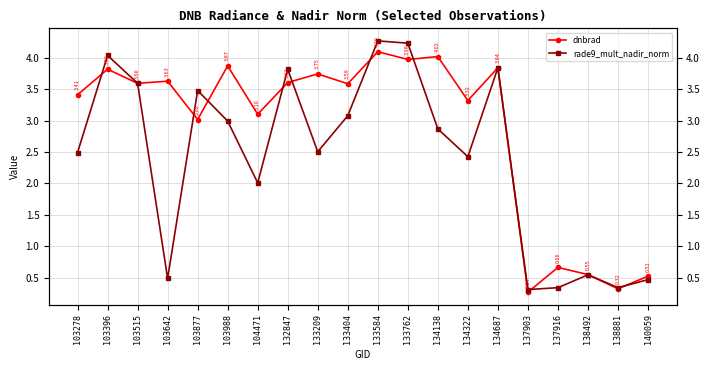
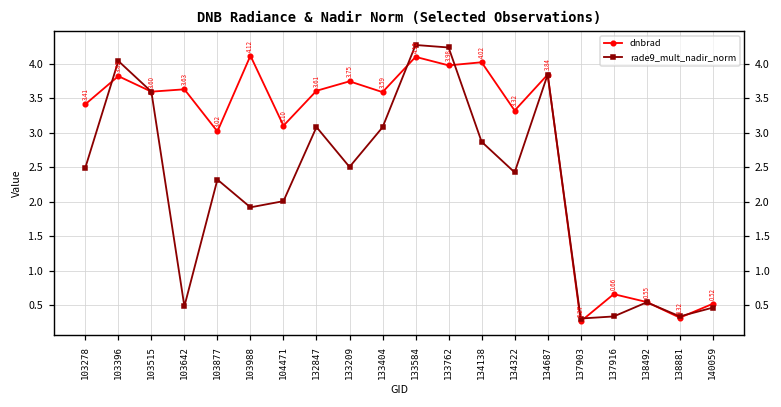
  {
    "dnbrad": {
      "103278": 3.41,
      "103642": 3.63,
      "103877": 3.02,
-     "103988": 3.87,
+     "103988": 4.12,
      "104471": 3.10,
      "132847": 3.61,
      "133209": 3.75,
      "133404": 3.59,
      "134138": 4.02,
      "134322": 3.32,
      "137916": 0.66,
      "140059": 0.52
    },
    "rade9_mult_nadir_norm": {
      "103278": 2.5,
      "103642": 0.5,
-     "103877": 3.5,
-     "103988": 3.0,
+     "103877": 2.3,
+     "103988": 1.9,
      "104471": 2.0,
-     "132847": 3.8,
+     "132847": 3.1,
      "133209": 2.5,
      "133404": 3.1,
      "134138": 2.9,
      "134322": 2.4,
      "137916": 0.3,
      "140059": 0.5
    }
  }
